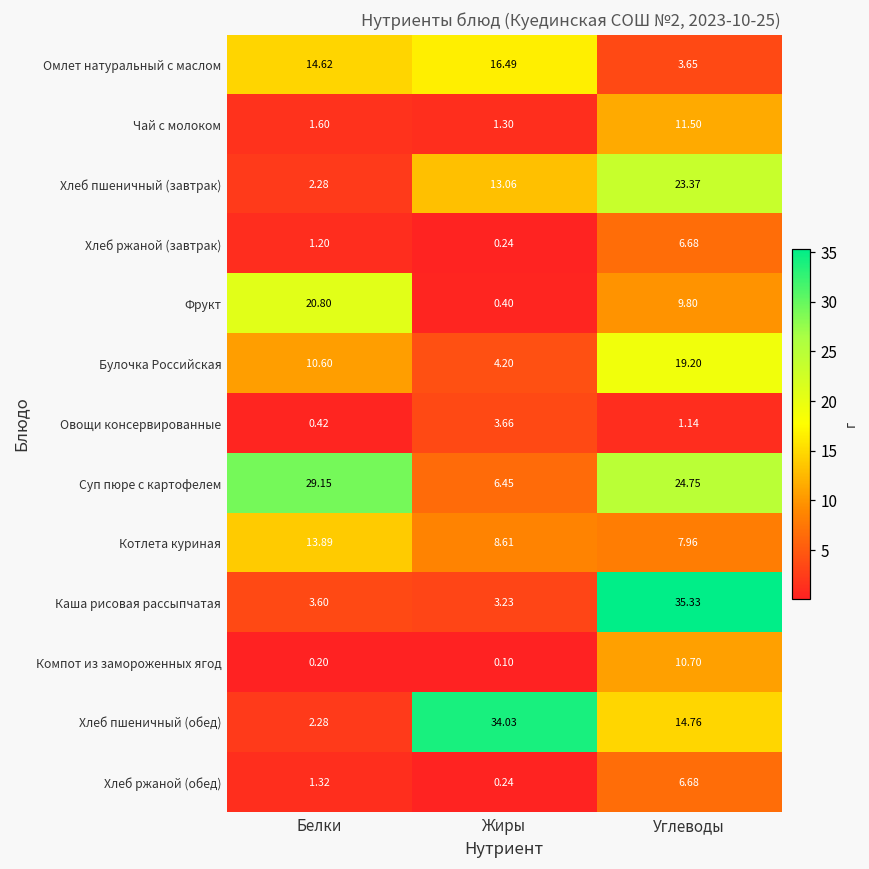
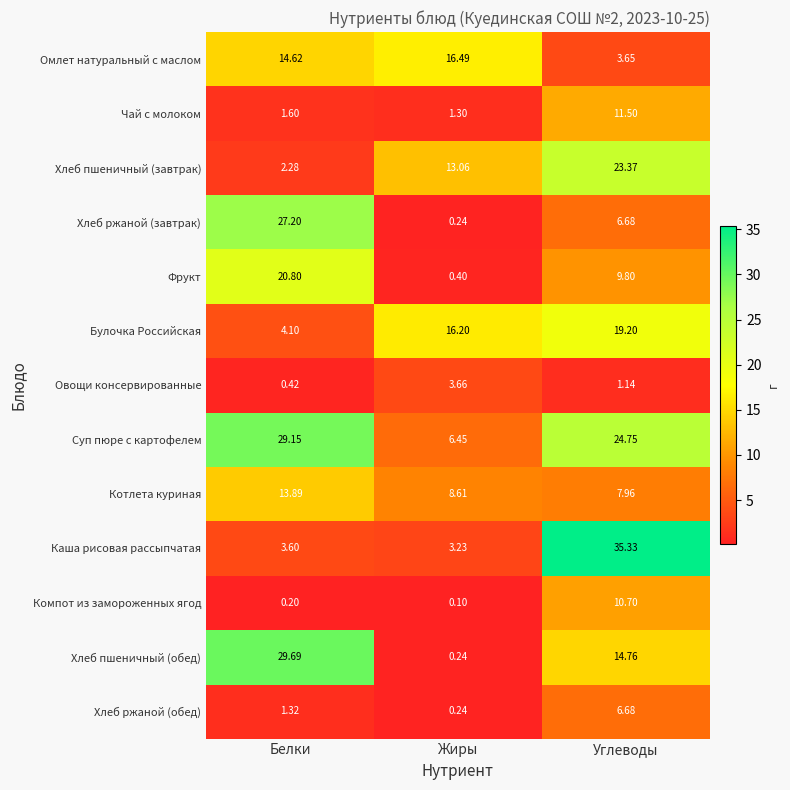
  {
    "Омлет натуральный с маслом": {
      "Белки": 14.62,
      "Жиры": 16.49,
      "Углеводы": 3.65
    },
    "Чай с молоком": {
      "Белки": 1.60,
      "Жиры": 1.30,
      "Углеводы": 11.50
    },
    "Хлеб пшеничный (завтрак)": {
      "Белки": 2.28,
      "Жиры": 13.06,
      "Углеводы": 23.37
    },
    "Хлеб ржаной (завтрак)": {
-     "Белки": 1.20,
+     "Белки": 27.20,
      "Жиры": 0.24,
      "Углеводы": 6.68
    },
    "Фрукт": {
      "Белки": 20.80,
      "Жиры": 0.40,
      "Углеводы": 9.80
    },
    "Булочка Российская": {
-     "Белки": 10.60,
-     "Жиры": 4.20,
+     "Белки": 4.10,
+     "Жиры": 16.20,
      "Углеводы": 19.20
    },
    "Овощи консервированные": {
      "Белки": 0.42,
      "Жиры": 3.66,
      "Углеводы": 1.14
    },
    "Суп пюре с картофелем": {
      "Белки": 29.15,
      "Жиры": 6.45,
      "Углеводы": 24.75
    },
    "Котлета куриная": {
      "Белки": 13.89,
      "Жиры": 8.61,
      "Углеводы": 7.96
    },
    "Каша рисовая рассыпчатая": {
      "Белки": 3.60,
      "Жиры": 3.23,
      "Углеводы": 35.33
    },
    "Компот из замороженных ягод": {
      "Белки": 0.20,
      "Жиры": 0.10,
      "Углеводы": 10.70
    },
    "Хлеб пшеничный (обед)": {
-     "Белки": 2.28,
-     "Жиры": 34.03,
+     "Белки": 29.69,
+     "Жиры": 0.24,
      "Углеводы": 14.76
    },
    "Хлеб ржаной (обед)": {
      "Белки": 1.32,
      "Жиры": 0.24,
      "Углеводы": 6.68
    }
  }
